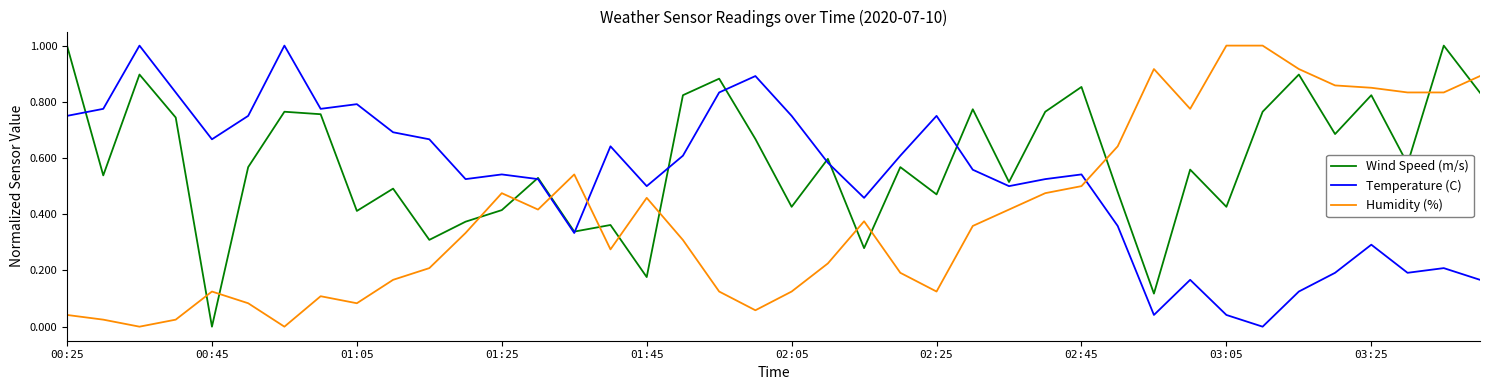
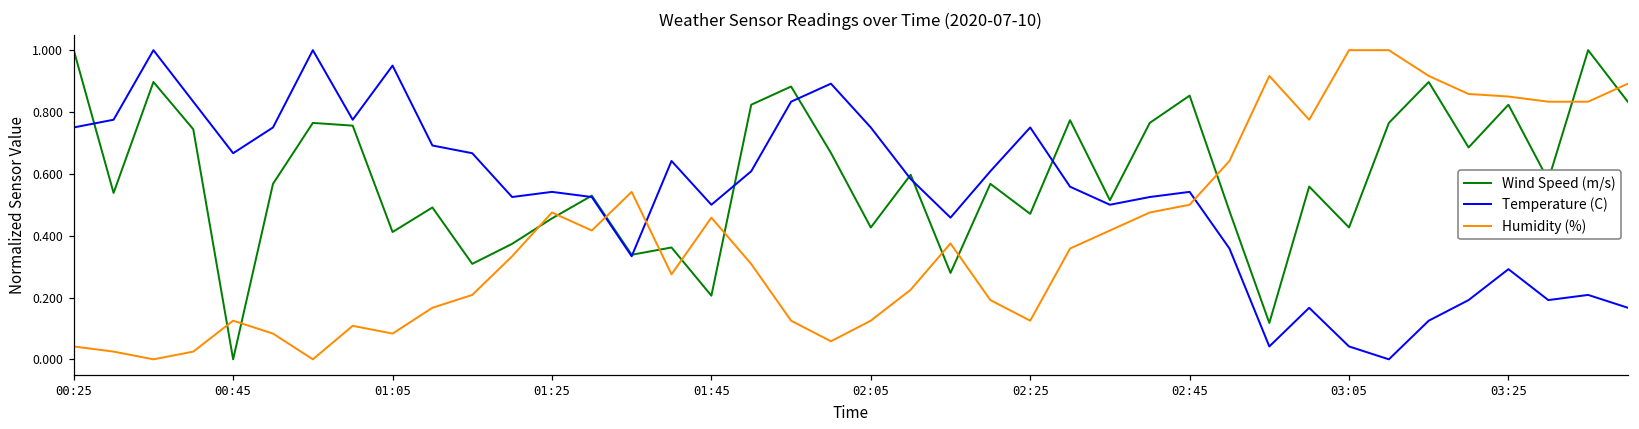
  {
    "Wind Speed (m/s)": {
      "00:25": 1.00,
      "00:45": 0.00,
      "01:05": 0.41,
-     "01:25": 0.41,
-     "01:45": 0.18,
+     "01:25": 0.46,
+     "01:45": 0.21,
      "02:05": 0.43,
      "02:25": 0.47,
      "02:45": 0.85,
      "03:05": 0.43,
      "03:25": 0.82
    },
    "Temperature (C)": {
      "00:25": 0.75,
      "00:45": 0.67,
-     "01:05": 0.79,
+     "01:05": 0.95,
      "01:25": 0.54,
      "01:45": 0.50,
      "02:05": 0.75,
      "02:25": 0.75,
      "02:45": 0.54,
      "03:05": 0.04,
      "03:25": 0.29
    },
    "Humidity (%)": {
      "00:25": 0.04,
      "00:45": 0.13,
      "01:05": 0.08,
      "01:25": 0.47,
      "01:45": 0.46,
      "02:05": 0.13,
      "02:25": 0.13,
      "02:45": 0.50,
      "03:05": 1.00,
      "03:25": 0.85
    }
  }
